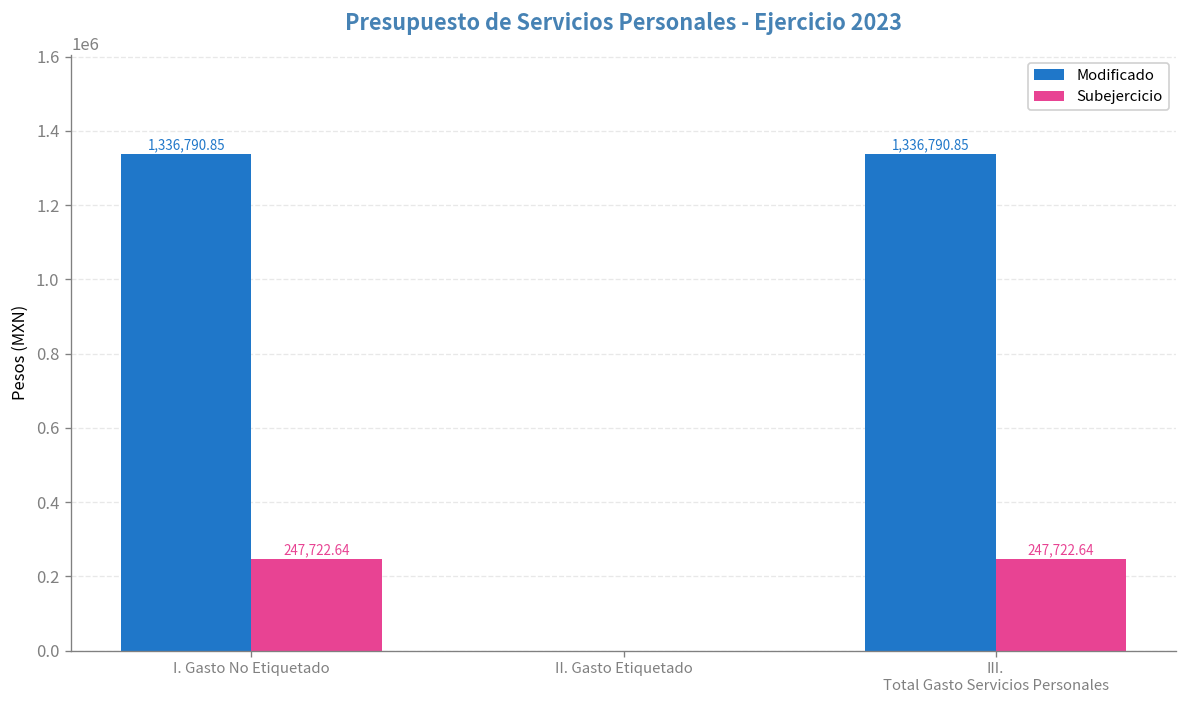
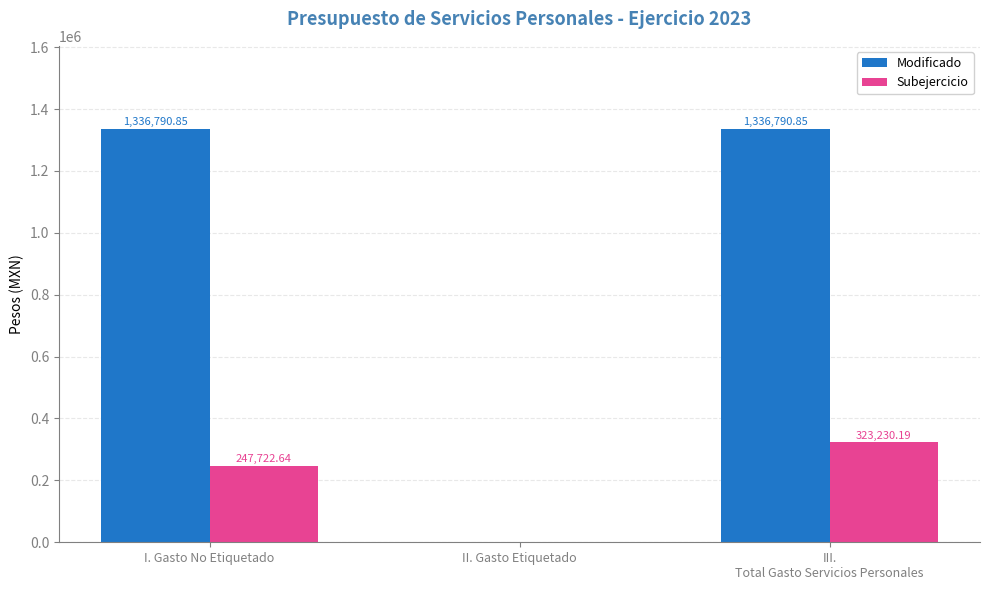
  {
    "Modificado": {
      "I. Gasto No Etiquetado": "1,336,790.85",
      "III. Total Gasto Servicios Personales": "1,336,790.85"
    },
    "Subejercicio": {
      "I. Gasto No Etiquetado": "247,722.64",
-     "III. Total Gasto Servicios Personales": "247,722.64"
+     "III. Total Gasto Servicios Personales": "323,230.19"
    }
  }
